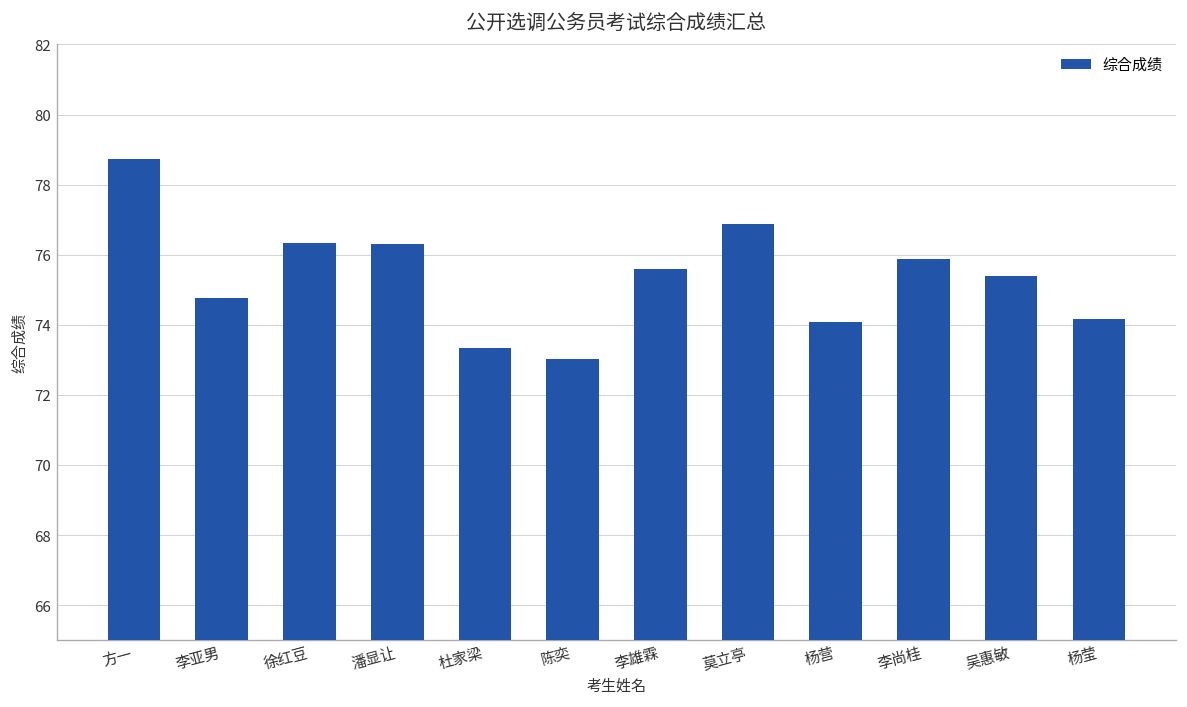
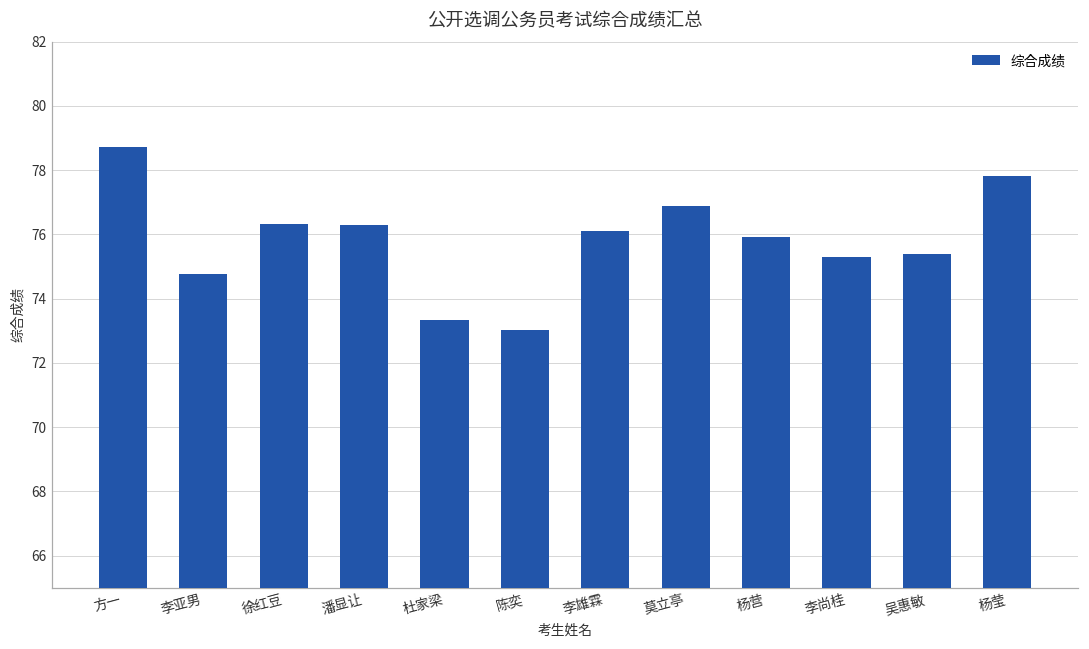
  {
    "方一": 78.7,
    "李亚男": 74.8,
    "徐红豆": 76.3,
    "潘显让": 76.3,
    "杜家梁": 73.3,
    "陈奕": 73.0,
-   "李雄霖": 75.6,
+   "李雄霖": 76.1,
    "莫立亭": 76.9,
-   "杨营": 74.1,
-   "李尚桂": 75.9,
+   "杨营": 75.9,
+   "李尚桂": 75.3,
    "吴惠敏": 75.4,
-   "杨莹": 74.2
+   "杨莹": 77.8
  }
